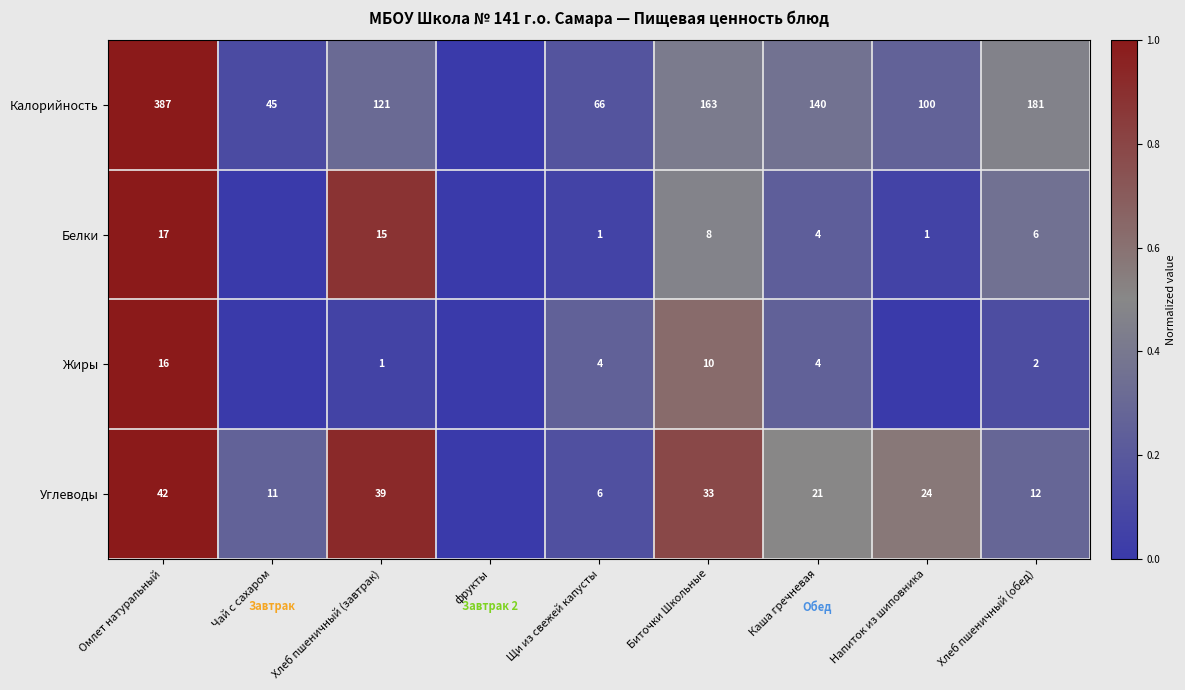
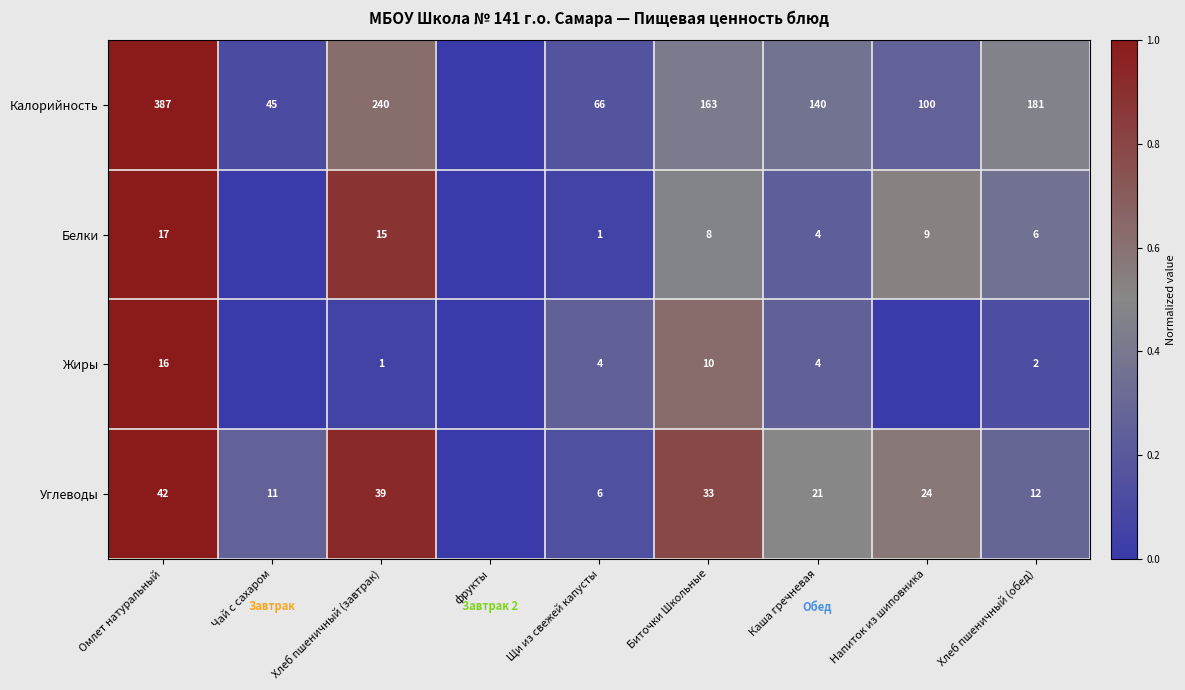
  {
    "Калорийность": {
      "Омлет натуральный": 387,
      "Чай с сахаром": 45,
-     "Хлеб пшеничный (завтрак)": 121,
+     "Хлеб пшеничный (завтрак)": 240,
      "Щи из свежей капусты": 66,
      "Биточки Школьные": 163,
      "Каша гречневая": 140,
      "Напиток из шиповника": 100,
      "Хлеб пшеничный (обед)": 181
    },
    "Белки": {
      "Омлет натуральный": 17,
      "Хлеб пшеничный (завтрак)": 15,
      "Щи из свежей капусты": 1,
      "Биточки Школьные": 8,
      "Каша гречневая": 4,
-     "Напиток из шиповника": 1,
+     "Напиток из шиповника": 9,
      "Хлеб пшеничный (обед)": 6
    },
    "Жиры": {
      "Омлет натуральный": 16,
      "Хлеб пшеничный (завтрак)": 1,
      "Щи из свежей капусты": 4,
      "Биточки Школьные": 10,
      "Каша гречневая": 4,
      "Хлеб пшеничный (обед)": 2
    },
    "Углеводы": {
      "Омлет натуральный": 42,
      "Чай с сахаром": 11,
      "Хлеб пшеничный (завтрак)": 39,
      "Щи из свежей капусты": 6,
      "Биточки Школьные": 33,
      "Каша гречневая": 21,
      "Напиток из шиповника": 24,
      "Хлеб пшеничный (обед)": 12
    }
  }
